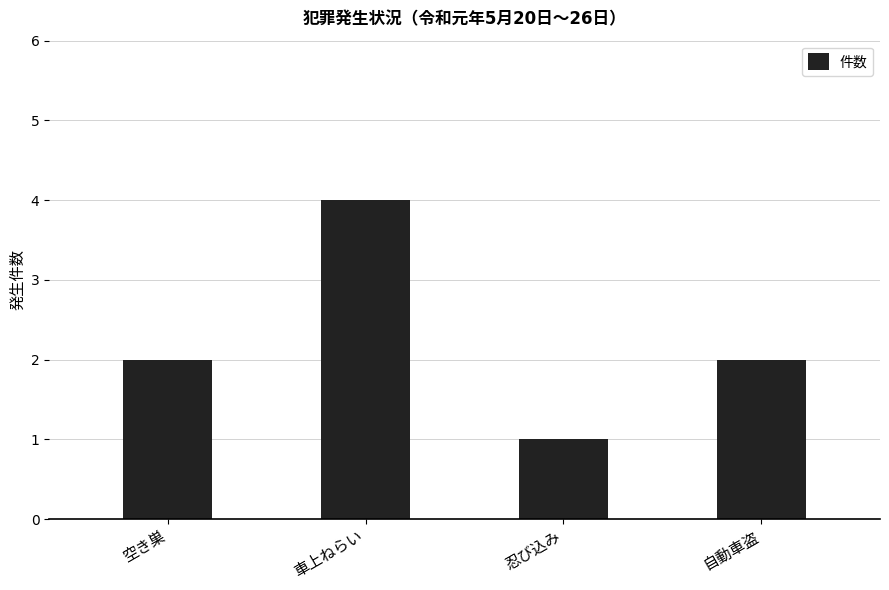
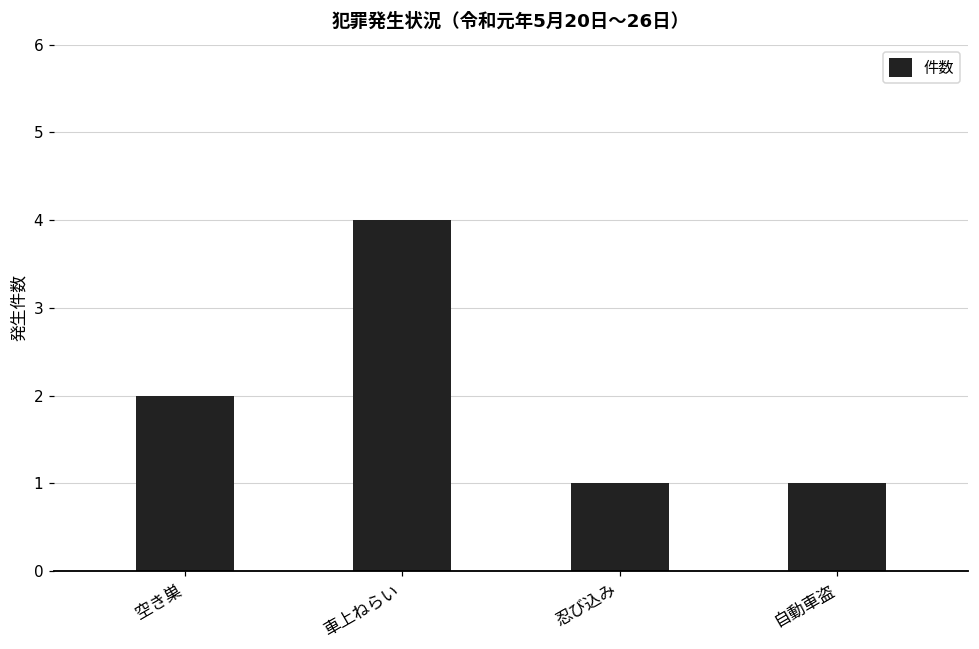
  {
    "空き巣": 2,
    "車上ねらい": 4,
    "忍び込み": 1,
-   "自動車盗": 2
+   "自動車盗": 1
  }
